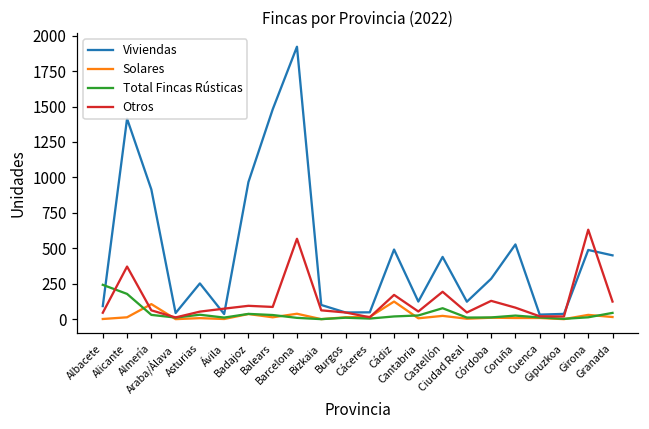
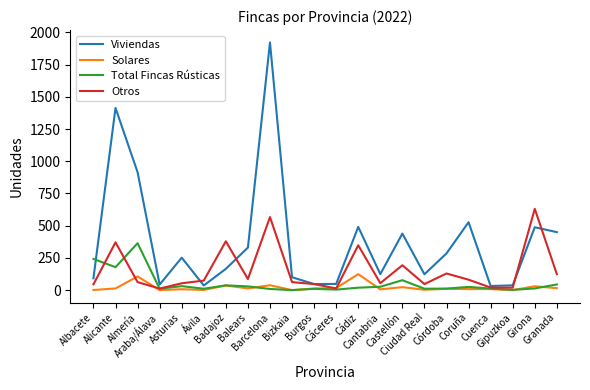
  {
    "Viviendas": {
      "Albacete": 90,
      "Alicante": 1410,
      "Almería": 920,
      "Araba/Álava": 40,
      "Asturias": 250,
      "Ávila": 40,
-     "Badajoz": 970,
-     "Balears": 1480,
+     "Badajoz": 170,
+     "Balears": 330,
      "Barcelona": 1920,
      "Bizkaia": 100,
      "Cáceres": 50,
      "Cádiz": 490,
      "Cantabria": 120,
      "Castellón": 440,
      "Ciudad Real": 120,
      "Córdoba": 290,
      "Coruña": 530,
      "Girona": 490,
      "Granada": 450
    },
    "Solares": {
      "Albacete": 0,
      "Alicante": 10,
      "Almería": 110,
      "Asturias": 10,
      "Barcelona": 40,
      "Cádiz": 120,
      "Cantabria": 10,
      "Castellón": 20,
      "Granada": 20
    },
    "Total Fincas Rústicas": {
      "Albacete": 240,
      "Alicante": 180,
-     "Almería": 30,
+     "Almería": 360,
      "Asturias": 30,
      "Barcelona": 10,
      "Cádiz": 20,
      "Cantabria": 30,
      "Castellón": 80,
      "Granada": 40
    },
    "Otros": {
      "Albacete": 50,
      "Alicante": 370,
      "Almería": 60,
      "Asturias": 50,
      "Ávila": 70,
-     "Badajoz": 90,
+     "Badajoz": 380,
      "Balears": 90,
      "Barcelona": 570,
      "Bizkaia": 60,
-     "Cádiz": 170,
+     "Cádiz": 350,
      "Cantabria": 50,
      "Castellón": 190,
      "Ciudad Real": 50,
      "Córdoba": 130,
      "Coruña": 80,
      "Girona": 630,
      "Granada": 120
    }
  }
